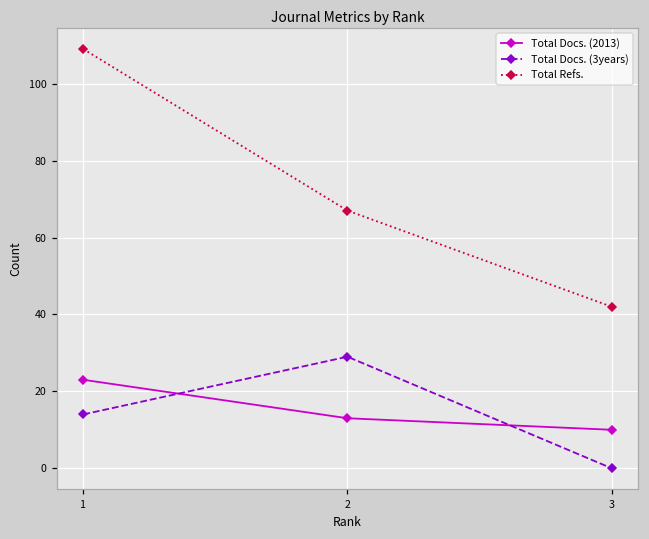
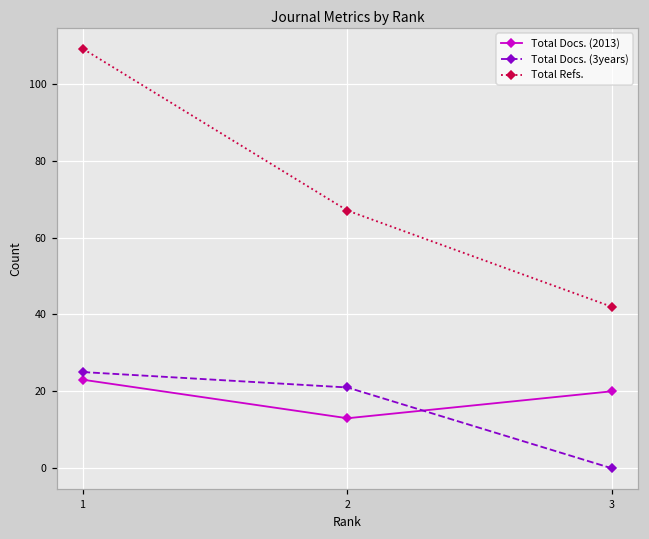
  {
    "Total Docs. (2013)": {
      "1": 23,
      "2": 13,
-     "3": 10
+     "3": 20
    },
    "Total Docs. (3years)": {
-     "1": 14,
-     "2": 29,
+     "1": 25,
+     "2": 21,
      "3": 0
    },
    "Total Refs.": {
      "1": 109,
      "2": 67,
      "3": 42
    }
  }
